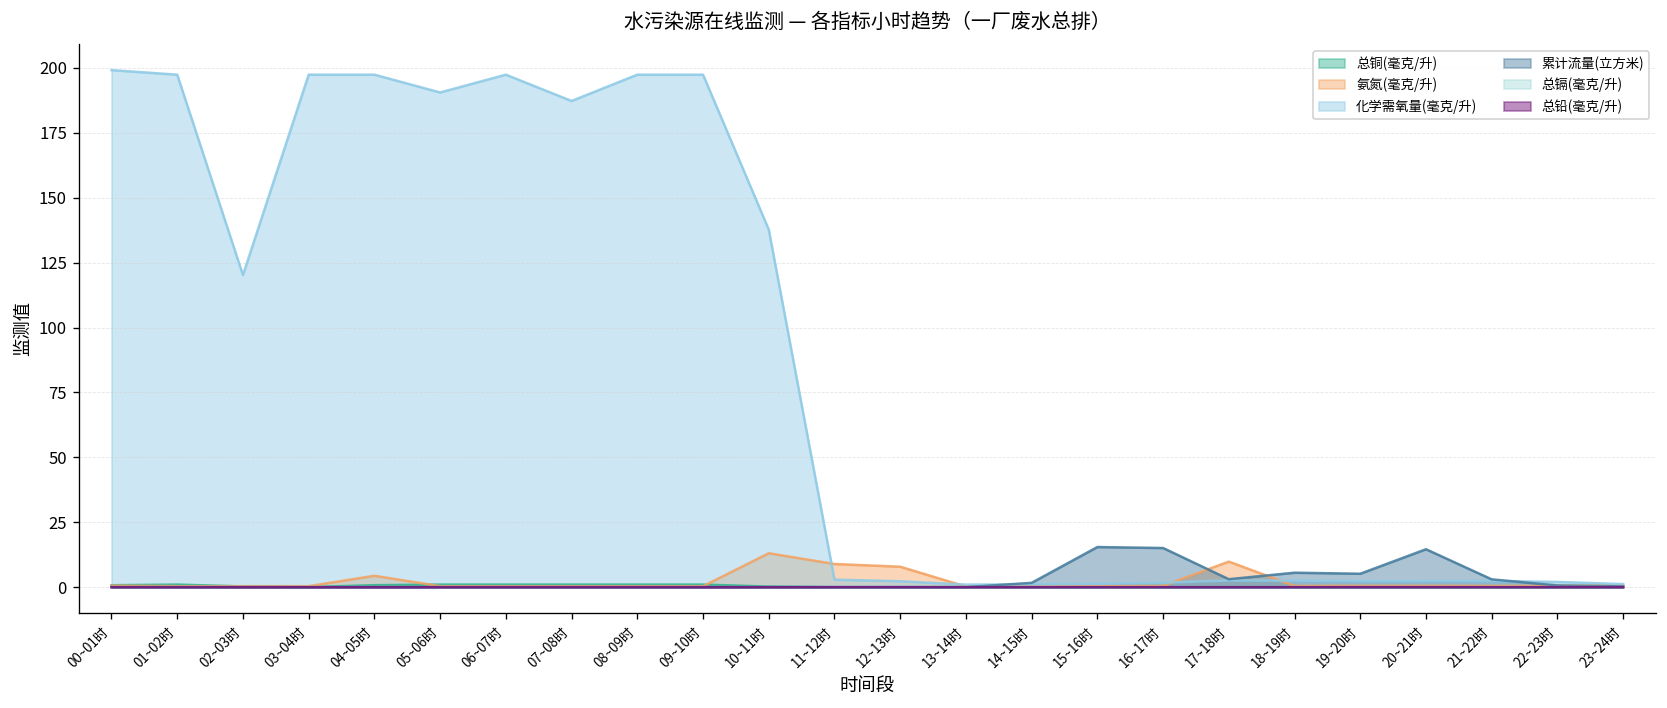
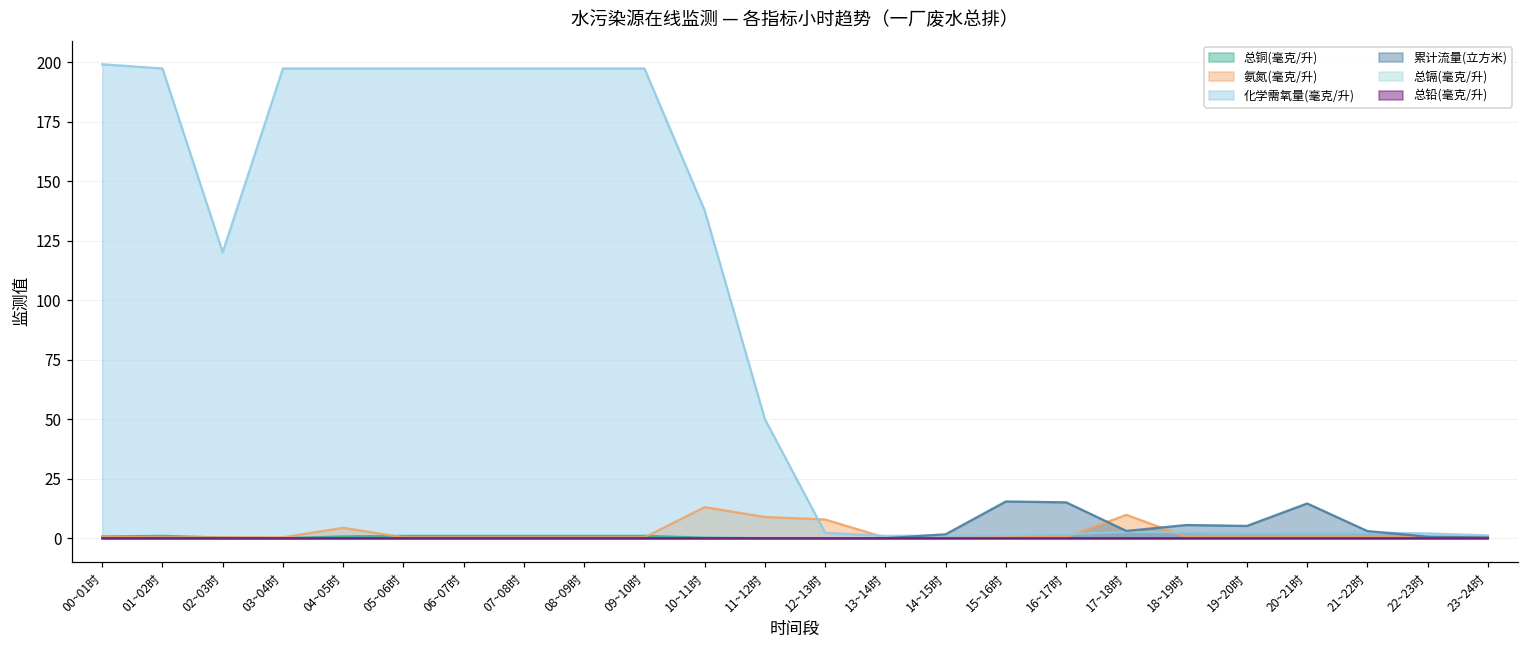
  {
    "氨氮(毫克/升)": {
      "04~05时": 4,
      "10~11时": 13,
      "11~12时": 9,
      "12~13时": 8,
      "17~18时": 10
    },
    "化学需氧量(毫克/升)": {
      "00~01时": 199,
      "01~02时": 197,
      "02~03时": 120,
      "03~04时": 197,
      "04~05时": 197,
-     "05~06时": 191,
+     "05~06时": 197,
      "06~07时": 197,
-     "07~08时": 187,
+     "07~08时": 197,
      "08~09时": 197,
      "09~10时": 197,
      "10~11时": 138,
-     "11~12时": 3,
+     "11~12时": 50,
      "12~13时": 2,
      "16~17时": 2,
      "18~19时": 3,
      "19~20时": 2,
      "20~21时": 2,
      "22~23时": 2
    }
  }
